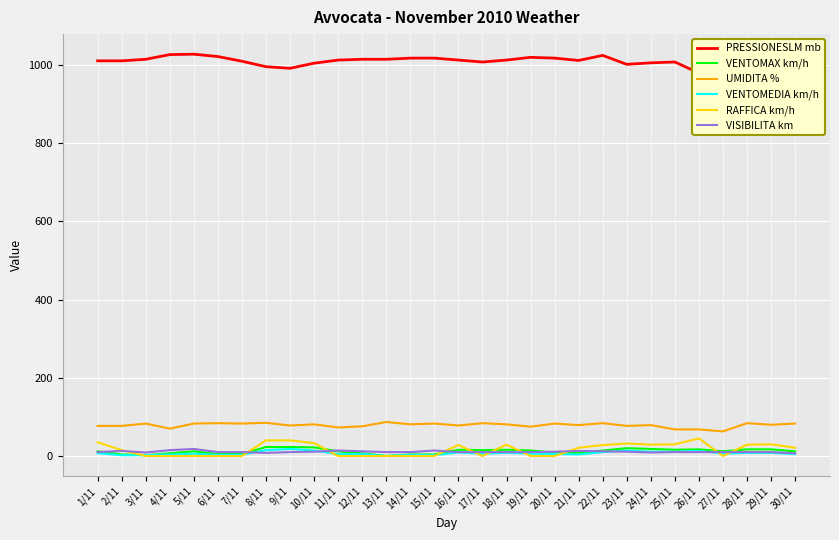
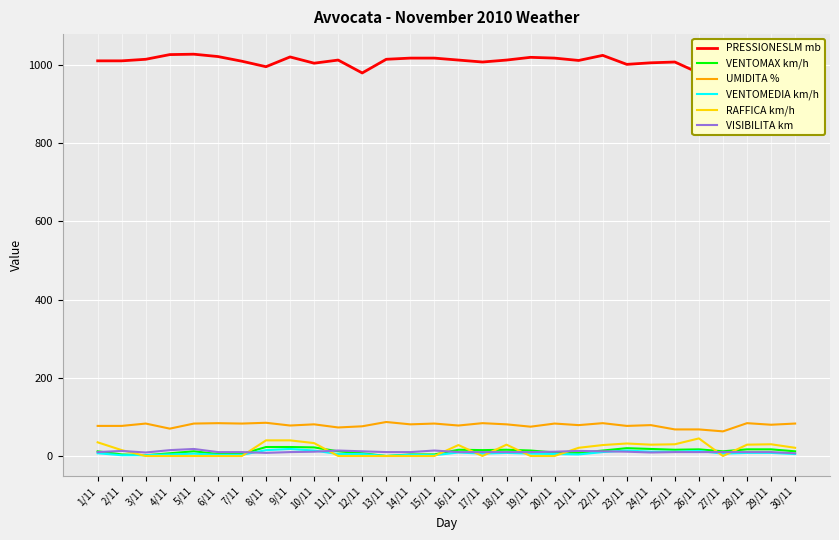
  {
    "PRESSIONESLM mb": {
      "1/11": 1010,
      "2/11": 1010,
      "3/11": 1020,
      "4/11": 1030,
      "5/11": 1030,
      "6/11": 1020,
      "7/11": 1010,
      "8/11": 1000,
-     "9/11": 990,
+     "9/11": 1020,
      "10/11": 1010,
      "11/11": 1010,
-     "12/11": 1020,
+     "12/11": 980,
      "13/11": 1020,
      "14/11": 1020,
      "15/11": 1020,
      "16/11": 1010,
      "17/11": 1010,
      "18/11": 1010,
      "19/11": 1020,
      "20/11": 1020,
      "21/11": 1010,
      "22/11": 1030,
      "23/11": 1000,
      "24/11": 1010,
      "25/11": 1010
    },
    "VENTOMAX km/h": {
      "8/11": 20,
      "10/11": 20,
      "24/11": 20,
      "28/11": 20,
      "29/11": 20
    },
    "VENTOMEDIA km/h": {
      "8/11": 20
    },
    "VISIBILITA km": {
      "3/11": 10,
      "4/11": 20,
      "8/11": 10,
      "9/11": 10,
      "13/11": 10,
      "15/11": 10
    }
  }
